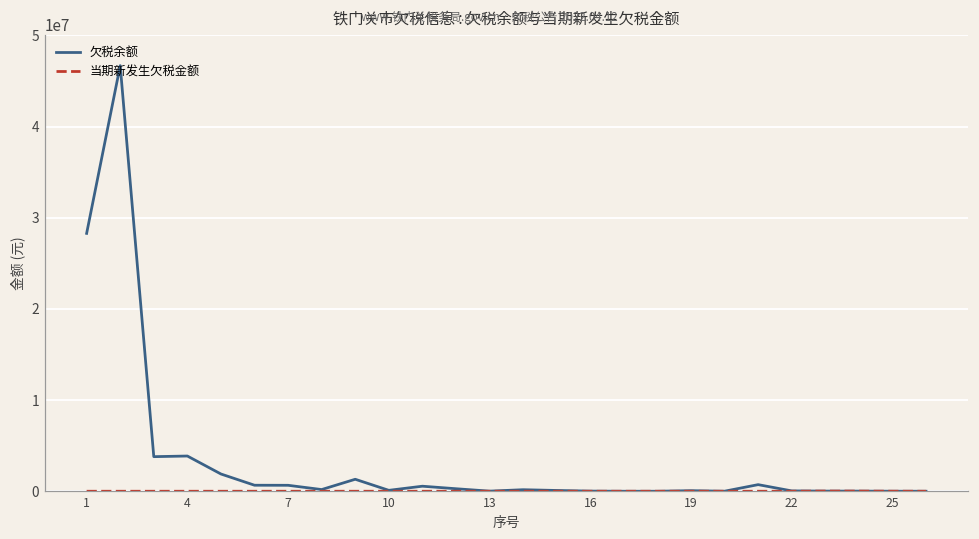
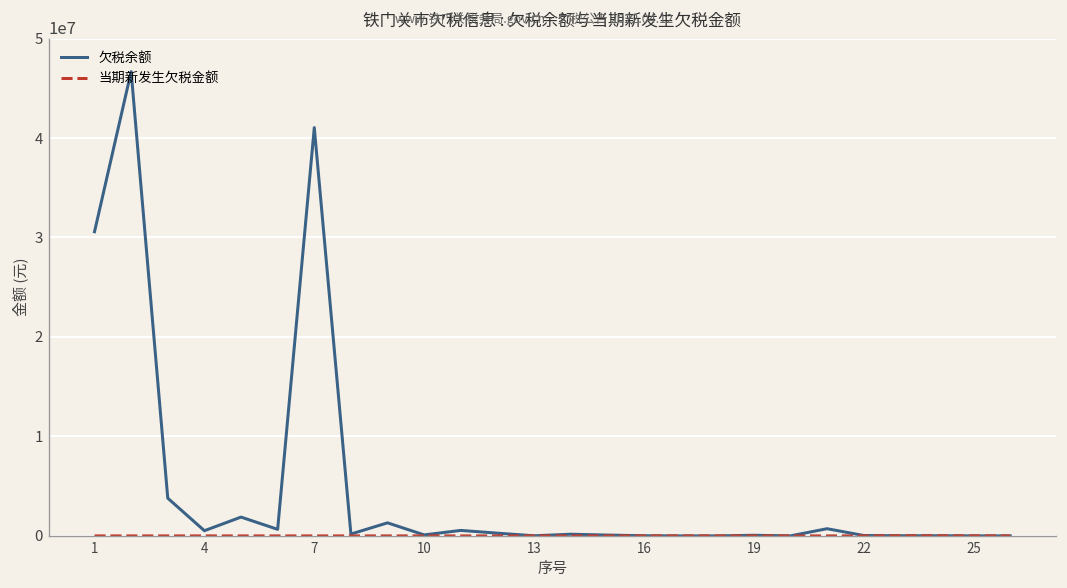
  {
    "欠税余额": {
-     "1": 28000000,
-     "4": 4000000,
-     "7": 1000000
+     "1": 31000000,
+     "4": 1000000,
+     "7": 41000000
    },
    "当期新发生欠税金额": {
      "1": 0,
      "4": 0,
      "7": 0
    }
  }
